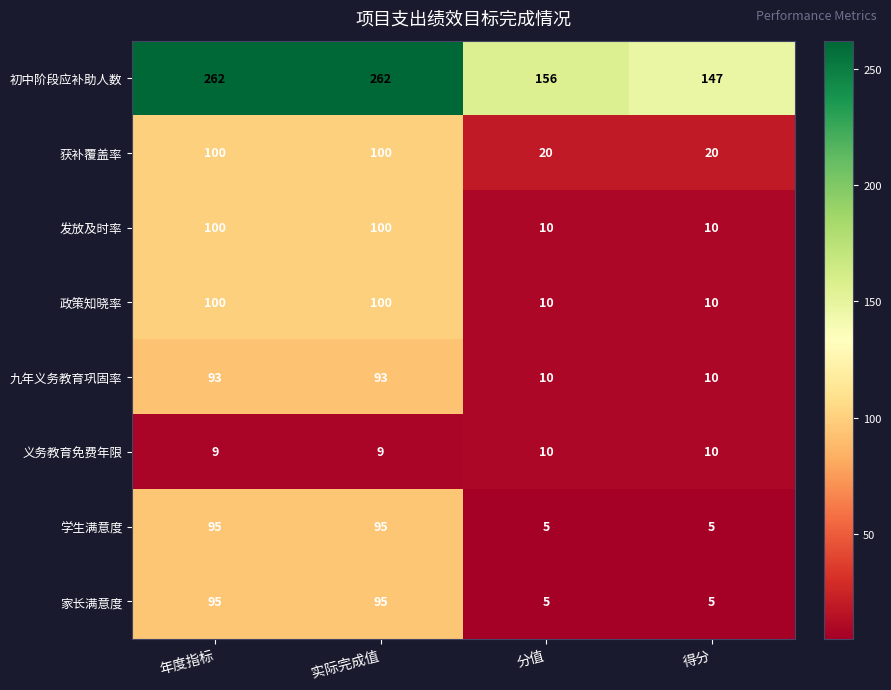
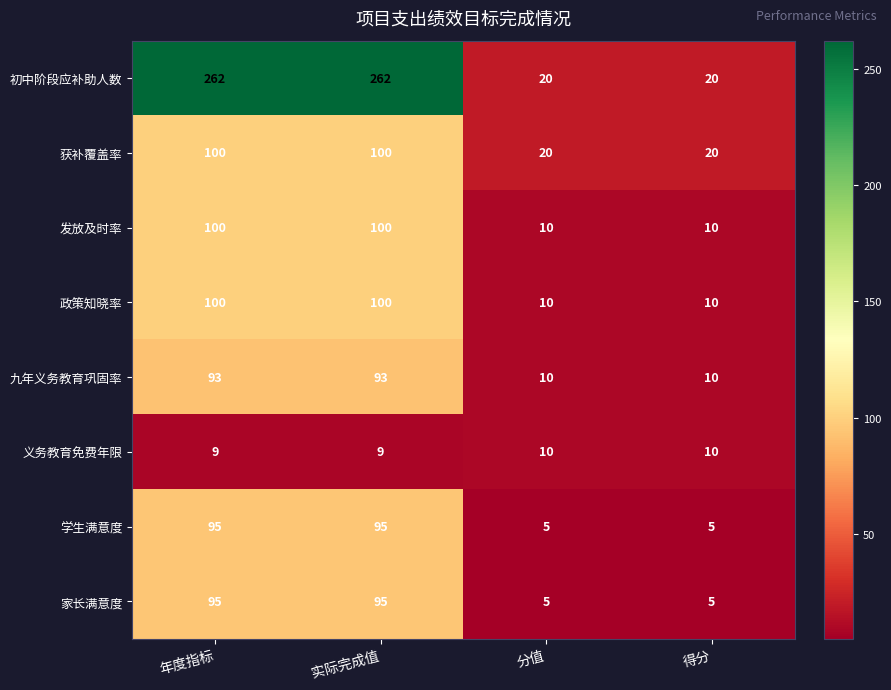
  {
    "初中阶段应补助人数": {
      "年度指标": 262,
      "实际完成值": 262,
-     "分值": 156,
-     "得分": 147
+     "分值": 20,
+     "得分": 20
    },
    "获补覆盖率": {
      "年度指标": 100,
      "实际完成值": 100,
      "分值": 20,
      "得分": 20
    },
    "发放及时率": {
      "年度指标": 100,
      "实际完成值": 100,
      "分值": 10,
      "得分": 10
    },
    "政策知晓率": {
      "年度指标": 100,
      "实际完成值": 100,
      "分值": 10,
      "得分": 10
    },
    "九年义务教育巩固率": {
      "年度指标": 93,
      "实际完成值": 93,
      "分值": 10,
      "得分": 10
    },
    "义务教育免费年限": {
      "年度指标": 9,
      "实际完成值": 9,
      "分值": 10,
      "得分": 10
    },
    "学生满意度": {
      "年度指标": 95,
      "实际完成值": 95,
      "分值": 5,
      "得分": 5
    },
    "家长满意度": {
      "年度指标": 95,
      "实际完成值": 95,
      "分值": 5,
      "得分": 5
    }
  }
